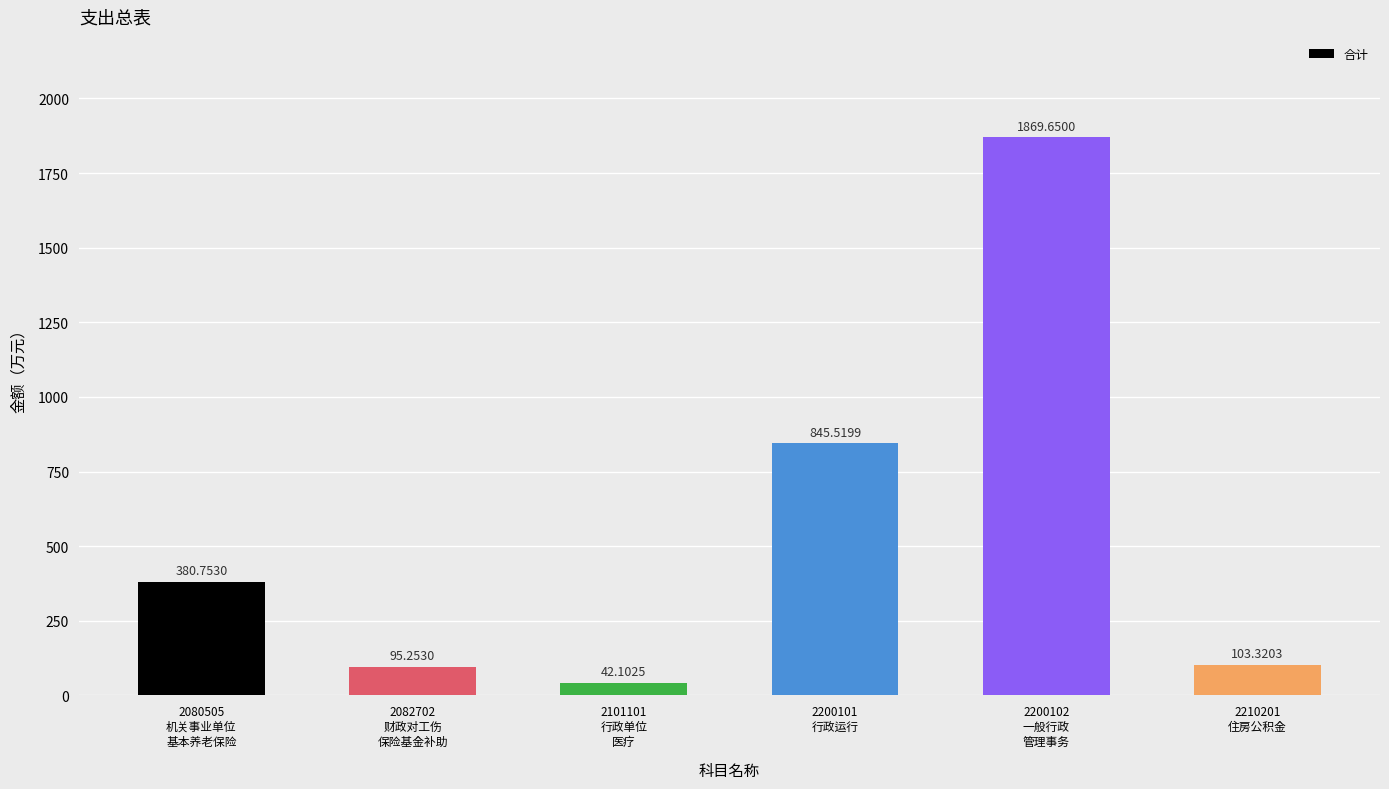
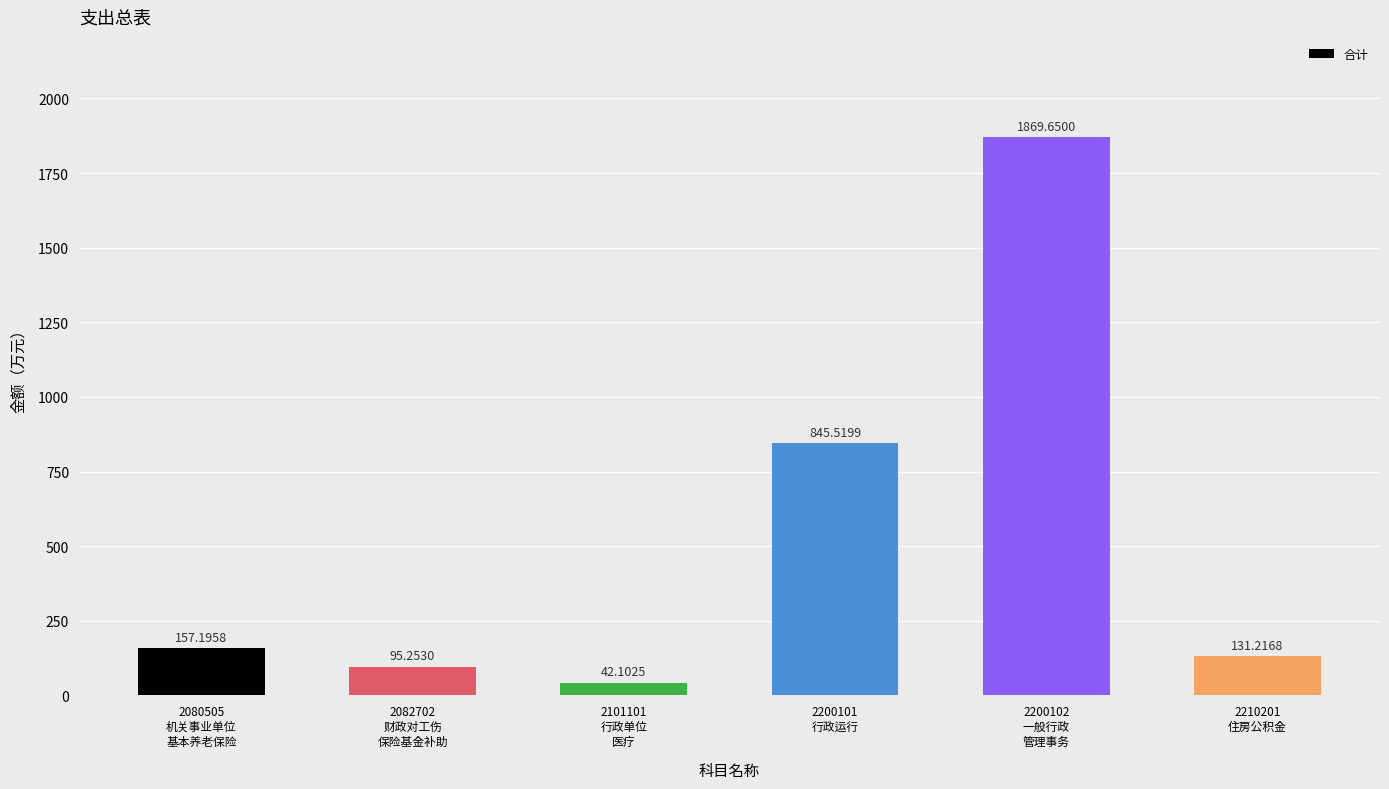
  {
-   "2080505 机关事业单位 基本养老保险": 380.7530,
+   "2080505 机关事业单位 基本养老保险": 157.1958,
    "2082702 财政对工伤 保险基金补助": 95.2530,
    "2101101 行政单位 医疗": 42.1025,
    "2200101 行政运行": 845.5199,
    "2200102 一般行政 管理事务": 1869.6500,
-   "2210201 住房公积金": 103.3203
+   "2210201 住房公积金": 131.2168
  }
